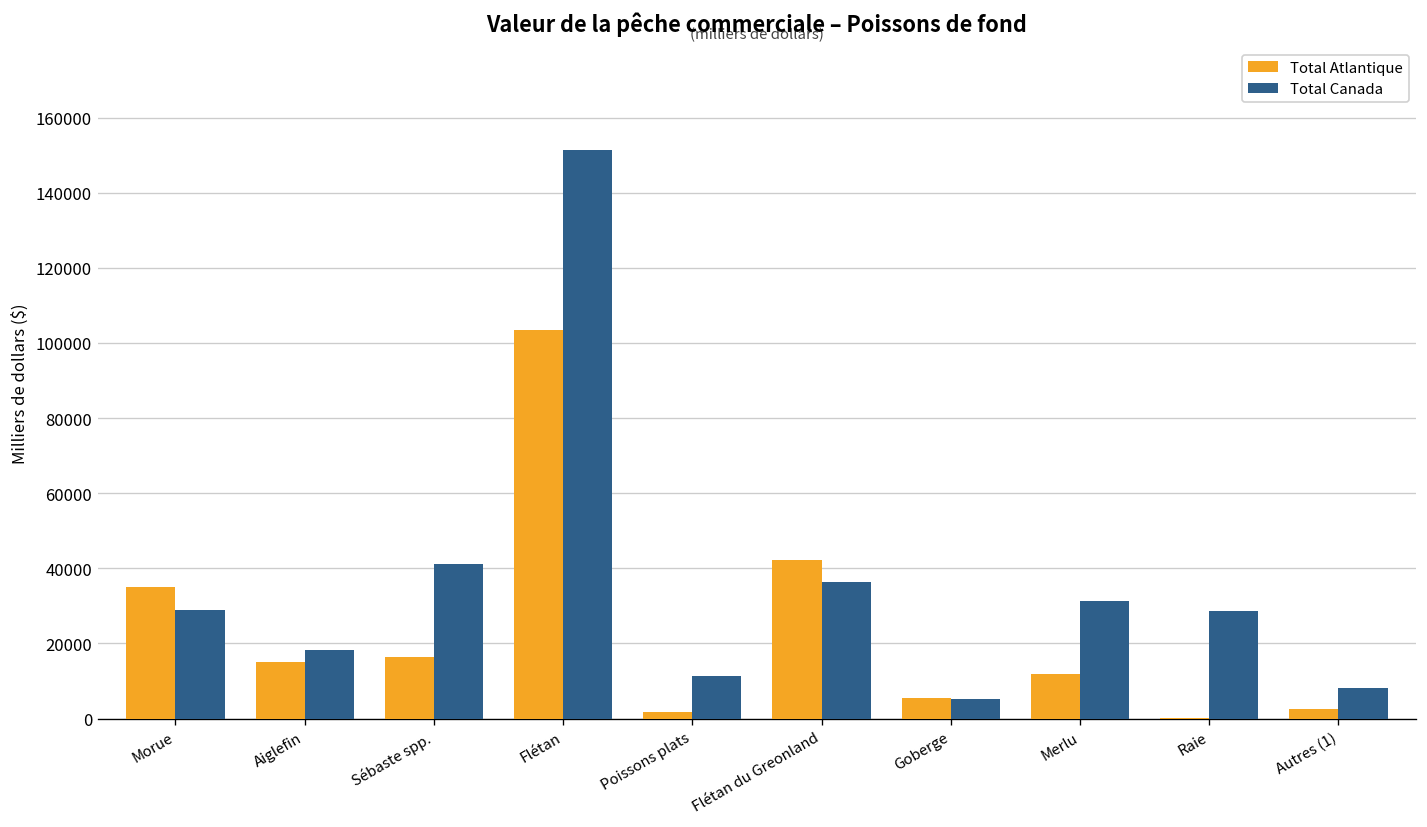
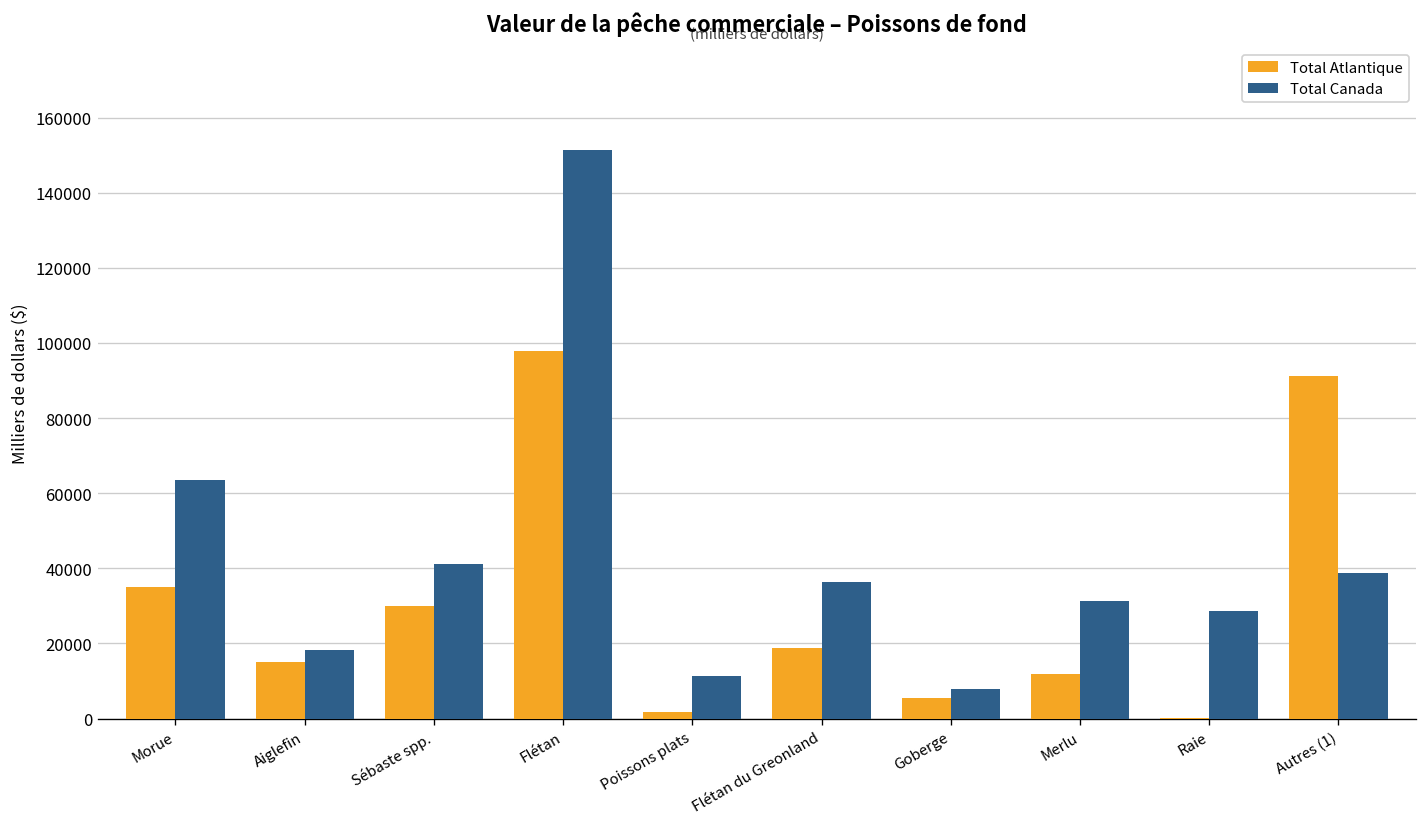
  {
    "Total Atlantique": {
      "Morue": 35000,
      "Aiglefin": 15000,
-     "Sébaste spp.": 16000,
-     "Flétan": 103000,
+     "Sébaste spp.": 30000,
+     "Flétan": 98000,
      "Poissons plats": 2000,
-     "Flétan du Greonland": 42000,
+     "Flétan du Greonland": 19000,
      "Goberge": 5000,
      "Merlu": 12000,
-     "Autres (1)": 3000
+     "Autres (1)": 91000
    },
    "Total Canada": {
-     "Morue": 29000,
+     "Morue": 64000,
      "Aiglefin": 18000,
      "Sébaste spp.": 41000,
      "Flétan": 151000,
      "Poissons plats": 11000,
      "Flétan du Greonland": 36000,
-     "Goberge": 5000,
+     "Goberge": 8000,
      "Merlu": 31000,
      "Raie": 29000,
-     "Autres (1)": 8000
+     "Autres (1)": 39000
    }
  }
